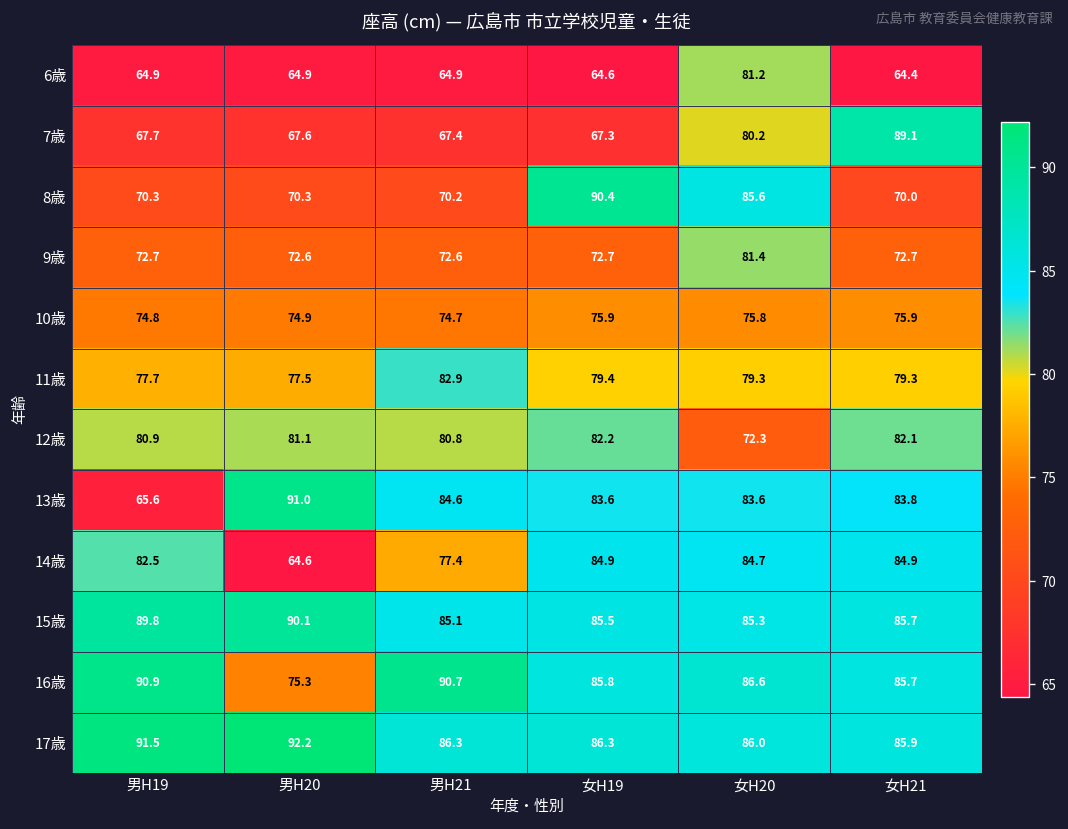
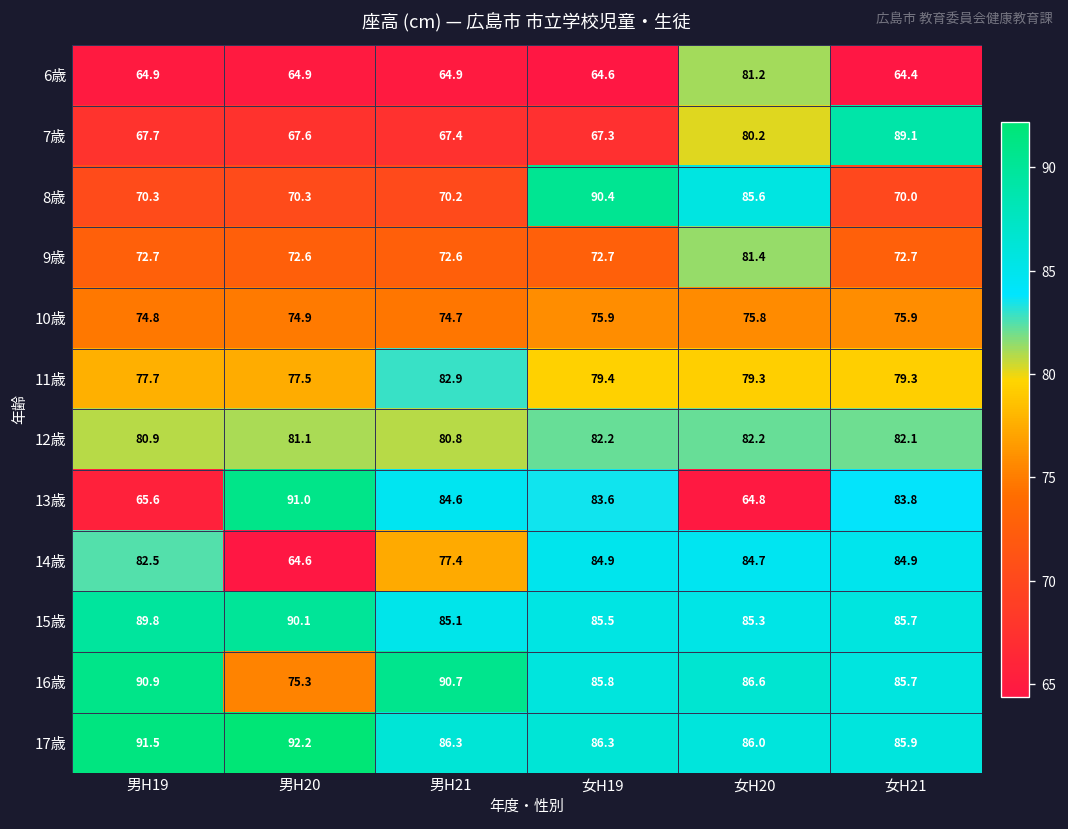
  {
    "6歳": {
      "男H19": 64.9,
      "男H20": 64.9,
      "男H21": 64.9,
      "女H19": 64.6,
      "女H20": 81.2,
      "女H21": 64.4
    },
    "7歳": {
      "男H19": 67.7,
      "男H20": 67.6,
      "男H21": 67.4,
      "女H19": 67.3,
      "女H20": 80.2,
      "女H21": 89.1
    },
    "8歳": {
      "男H19": 70.3,
      "男H20": 70.3,
      "男H21": 70.2,
      "女H19": 90.4,
      "女H20": 85.6,
      "女H21": 70.0
    },
    "9歳": {
      "男H19": 72.7,
      "男H20": 72.6,
      "男H21": 72.6,
      "女H19": 72.7,
      "女H20": 81.4,
      "女H21": 72.7
    },
    "10歳": {
      "男H19": 74.8,
      "男H20": 74.9,
      "男H21": 74.7,
      "女H19": 75.9,
      "女H20": 75.8,
      "女H21": 75.9
    },
    "11歳": {
      "男H19": 77.7,
      "男H20": 77.5,
      "男H21": 82.9,
      "女H19": 79.4,
      "女H20": 79.3,
      "女H21": 79.3
    },
    "12歳": {
      "男H19": 80.9,
      "男H20": 81.1,
      "男H21": 80.8,
      "女H19": 82.2,
-     "女H20": 72.3,
+     "女H20": 82.2,
      "女H21": 82.1
    },
    "13歳": {
      "男H19": 65.6,
      "男H20": 91.0,
      "男H21": 84.6,
      "女H19": 83.6,
-     "女H20": 83.6,
+     "女H20": 64.8,
      "女H21": 83.8
    },
    "14歳": {
      "男H19": 82.5,
      "男H20": 64.6,
      "男H21": 77.4,
      "女H19": 84.9,
      "女H20": 84.7,
      "女H21": 84.9
    },
    "15歳": {
      "男H19": 89.8,
      "男H20": 90.1,
      "男H21": 85.1,
      "女H19": 85.5,
      "女H20": 85.3,
      "女H21": 85.7
    },
    "16歳": {
      "男H19": 90.9,
      "男H20": 75.3,
      "男H21": 90.7,
      "女H19": 85.8,
      "女H20": 86.6,
      "女H21": 85.7
    },
    "17歳": {
      "男H19": 91.5,
      "男H20": 92.2,
      "男H21": 86.3,
      "女H19": 86.3,
      "女H20": 86.0,
      "女H21": 85.9
    }
  }
